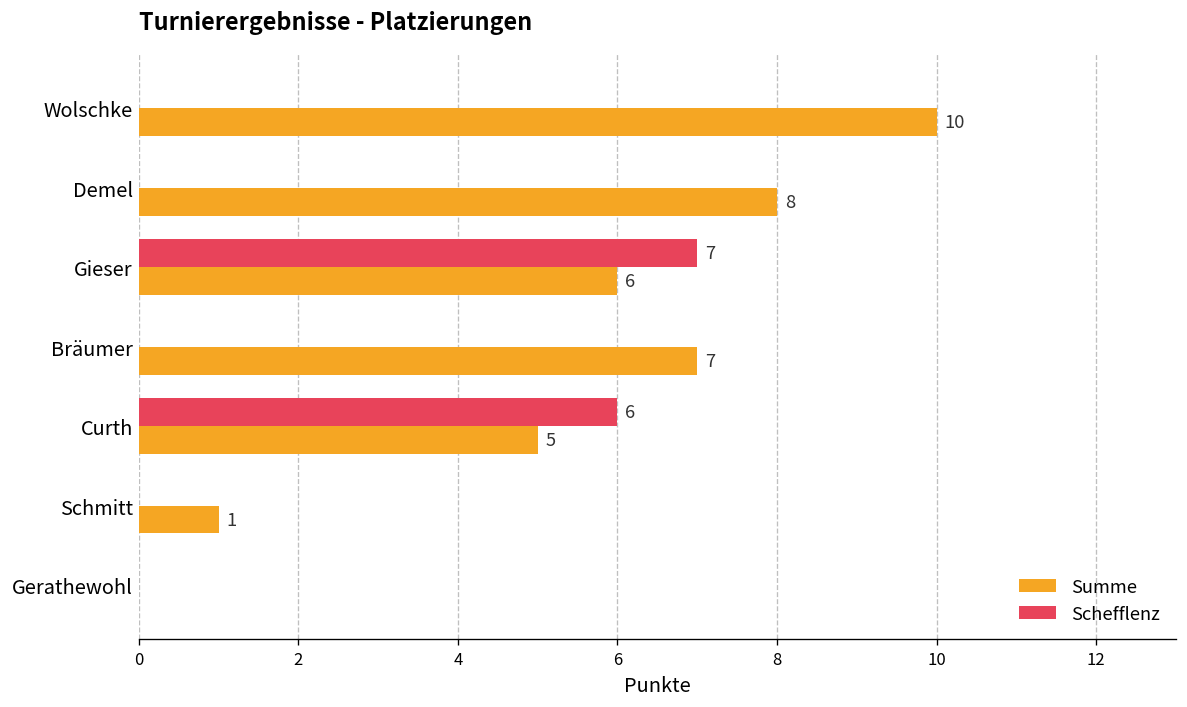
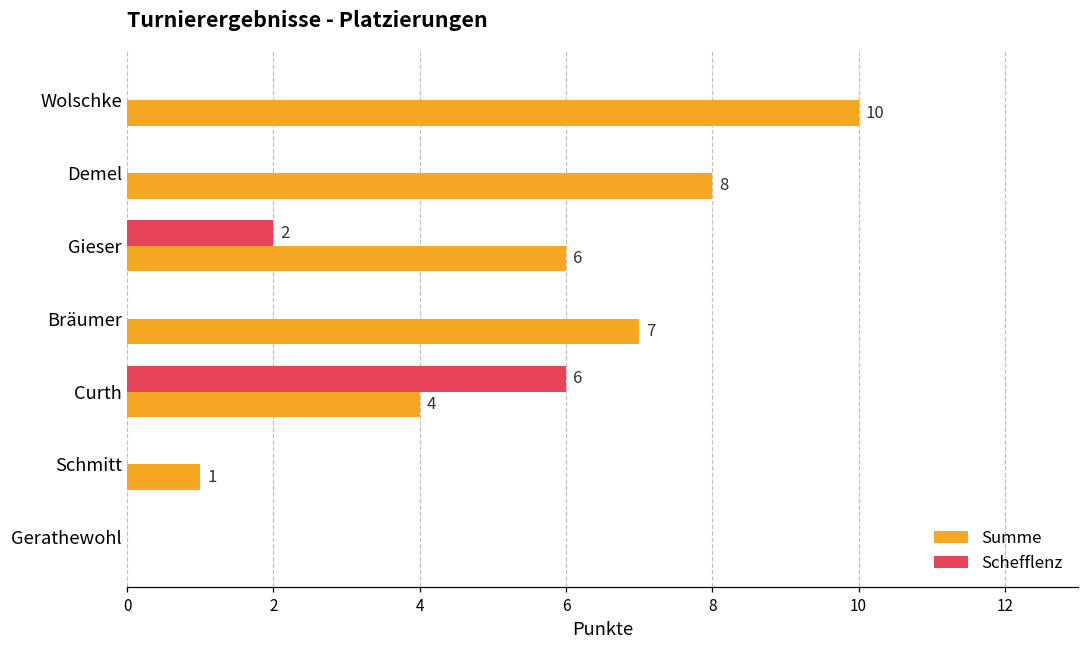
  {
    "Summe": {
      "Wolschke": 10,
      "Demel": 8,
      "Gieser": 6,
      "Bräumer": 7,
-     "Curth": 5,
+     "Curth": 4,
      "Schmitt": 1
    },
    "Schefflenz": {
-     "Gieser": 7,
+     "Gieser": 2,
      "Curth": 6
    }
  }
